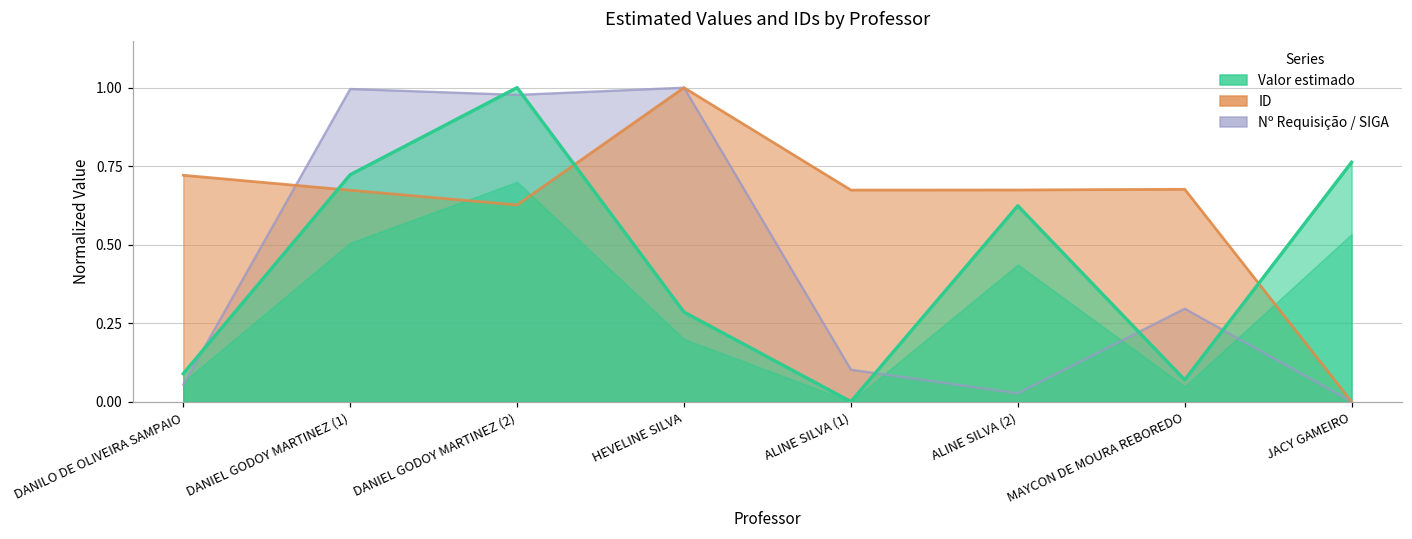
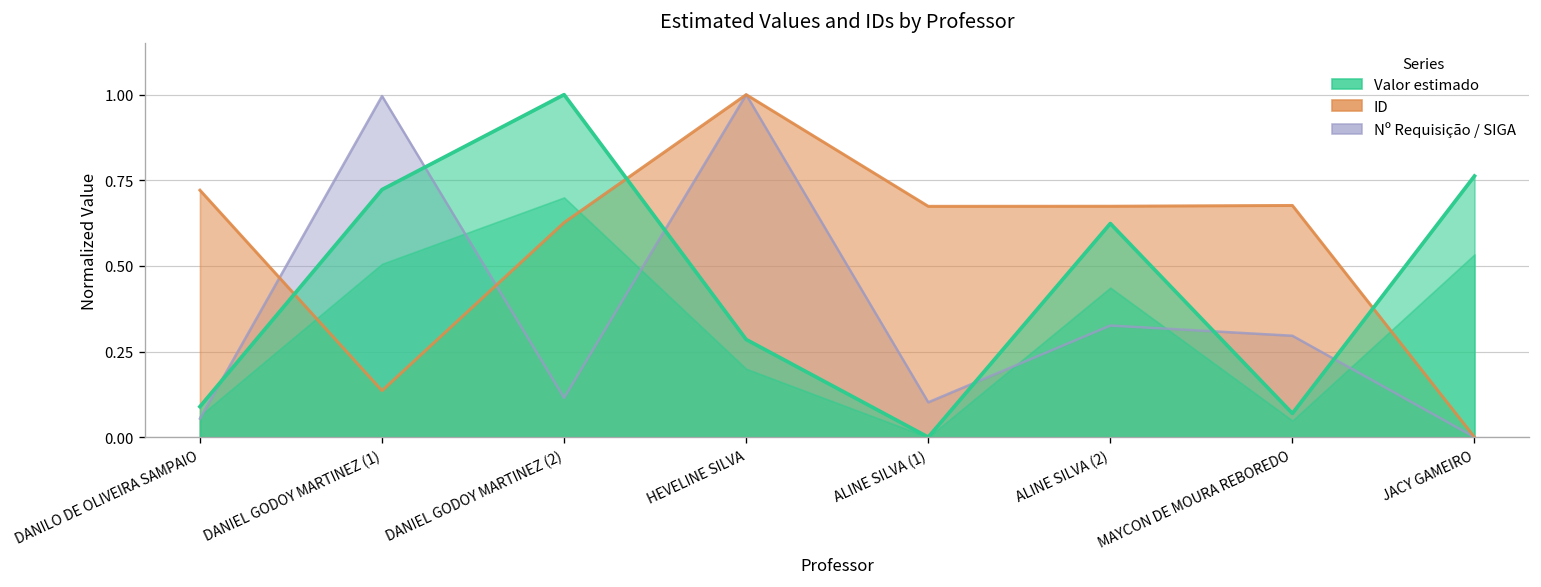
  {
    "Nº Requisição / SIGA": {
      "DANIEL GODOY MARTINEZ (1)": 1.00,
-     "DANIEL GODOY MARTINEZ (2)": 0.98,
+     "DANIEL GODOY MARTINEZ (2)": 0.11,
      "ALINE SILVA (1)": 0.10,
-     "ALINE SILVA (2)": 0.03,
+     "ALINE SILVA (2)": 0.33,
      "MAYCON DE MOURA REBOREDO": 0.30
    },
    "ID": {
      "DANILO DE OLIVEIRA SAMPAIO": 0.72,
-     "DANIEL GODOY MARTINEZ (1)": 0.67,
+     "DANIEL GODOY MARTINEZ (1)": 0.14,
      "DANIEL GODOY MARTINEZ (2)": 0.63,
      "ALINE SILVA (1)": 0.67,
      "ALINE SILVA (2)": 0.67,
      "MAYCON DE MOURA REBOREDO": 0.68
    }
  }
